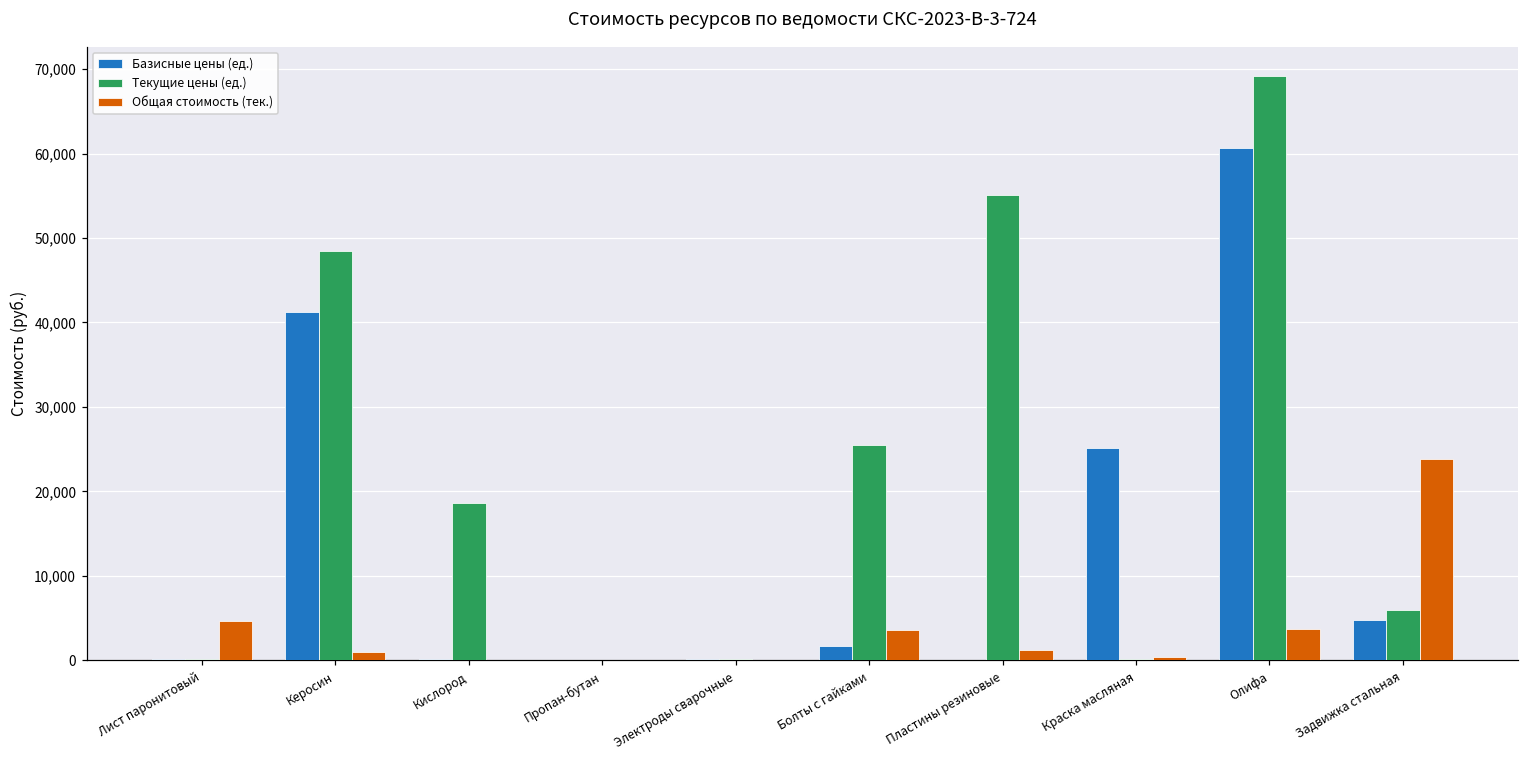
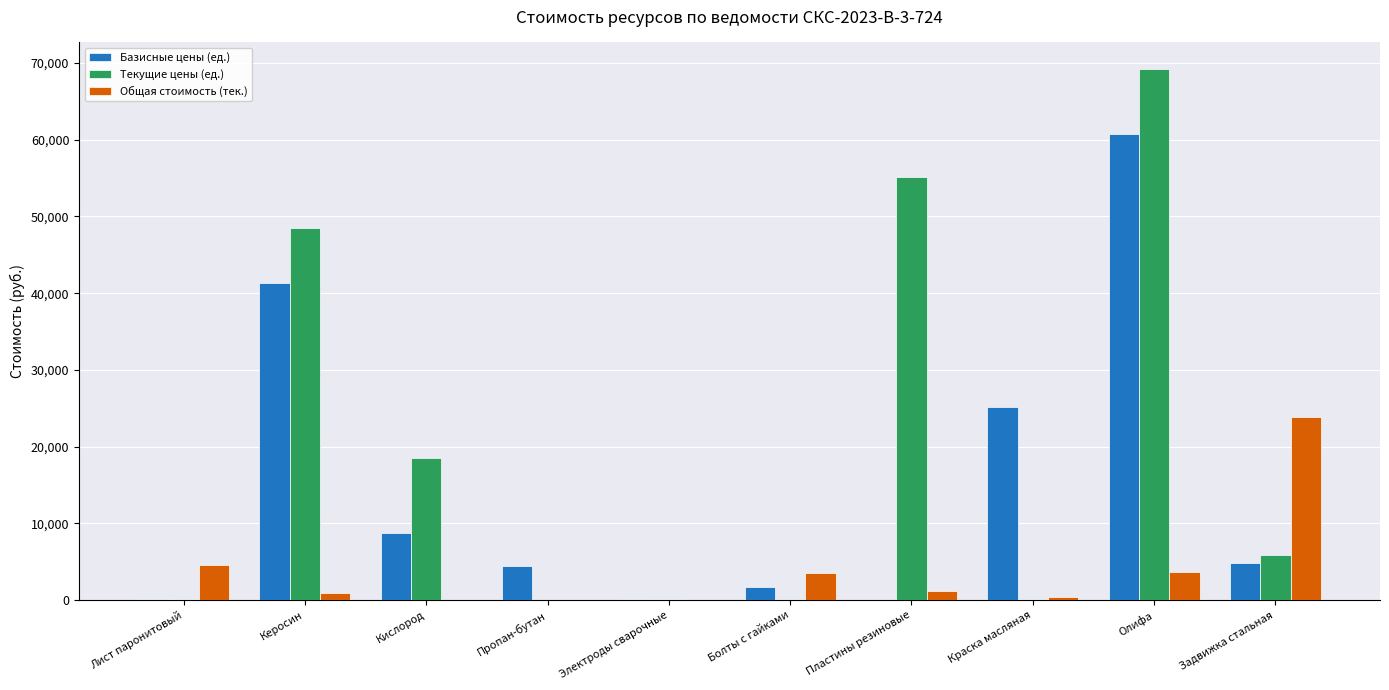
  {
    "Базисные цены (ед.)": {
      "Керосин": "41,000",
-     "Кислород": "0",
-     "Пропан-бутан": "0",
+     "Кислород": "9,000",
+     "Пропан-бутан": "4,000",
      "Болты с гайками": "2,000",
      "Краска масляная": "25,000",
      "Олифа": "61,000",
      "Задвижка стальная": "5,000"
    },
    "Текущие цены (ед.)": {
      "Керосин": "48,000",
      "Кислород": "19,000",
-     "Болты с гайками": "26,000",
+     "Болты с гайками": "0",
      "Пластины резиновые": "55,000",
      "Олифа": "69,000",
      "Задвижка стальная": "6,000"
    },
    "Общая стоимость (тек.)": {
      "Лист паронитовый": "5,000",
      "Керосин": "1,000",
      "Болты с гайками": "4,000",
      "Пластины резиновые": "1,000",
      "Краска масляная": "0",
      "Олифа": "4,000",
      "Задвижка стальная": "24,000"
    }
  }
